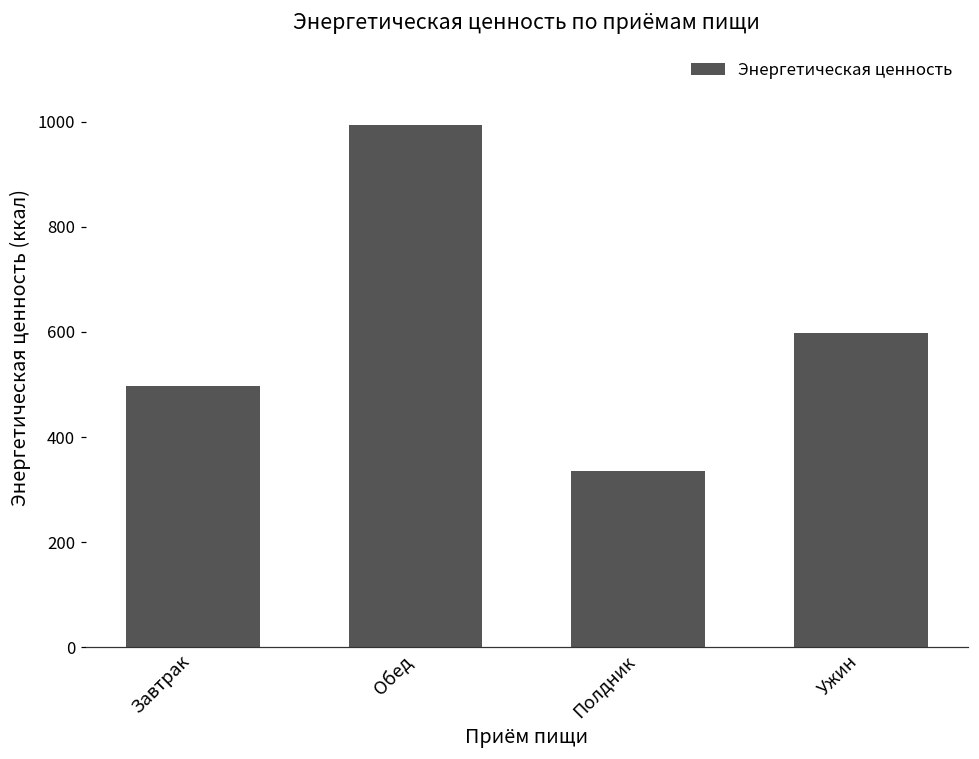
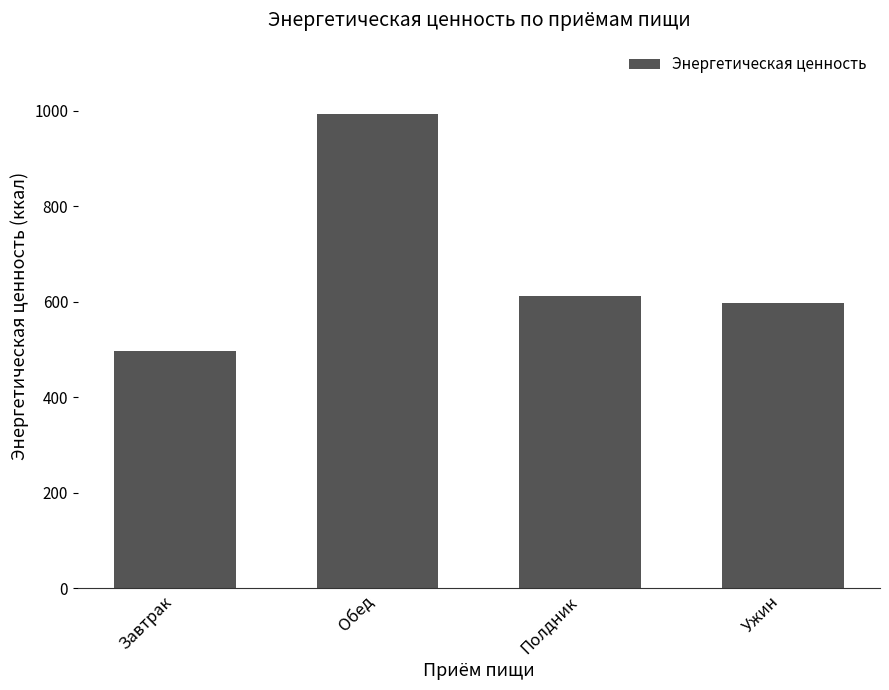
  {
    "Завтрак": 500,
    "Обед": 990,
-   "Полдник": 340,
+   "Полдник": 610,
    "Ужин": 600
  }
